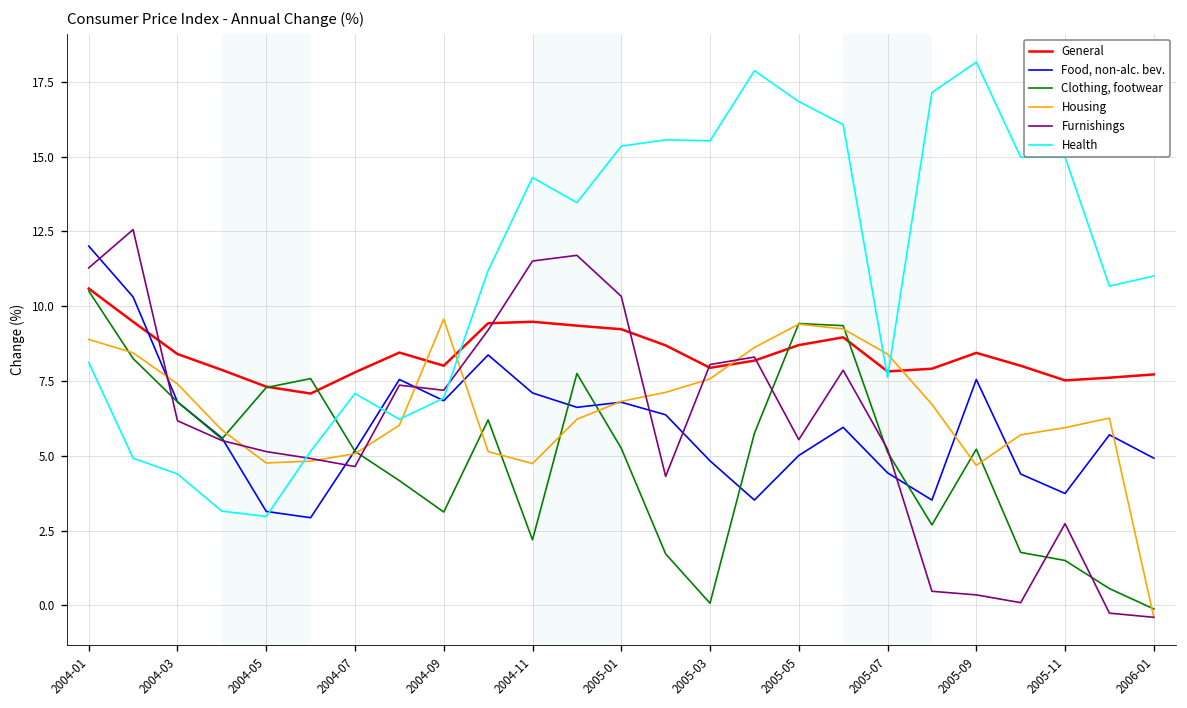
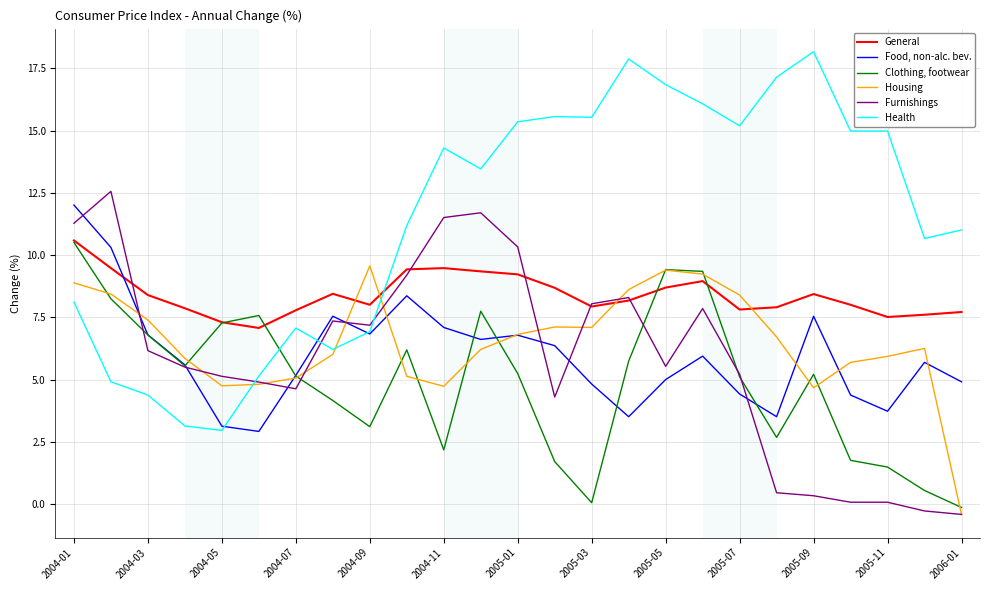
  {
    "General": {
      "2004-03": 8.4,
      "2004-07": 7.8,
      "2004-09": 8.0,
      "2004-11": 9.5,
      "2005-01": 9.2,
      "2005-03": 7.9,
      "2005-05": 8.7,
      "2005-07": 7.8,
      "2005-09": 8.4,
      "2005-11": 7.5,
      "2006-01": 7.7
    },
    "Food, non-alc. bev.": {
      "2004-01": 12.0,
      "2004-05": 3.1,
      "2004-11": 7.1,
      "2005-03": 4.8,
      "2005-05": 5.0,
      "2005-07": 4.4,
      "2005-09": 7.6,
      "2005-11": 3.7,
      "2006-01": 4.9
    },
    "Clothing, footwear": {
      "2004-09": 3.1,
      "2004-11": 2.2,
      "2005-01": 5.3,
      "2005-03": 0.1,
      "2005-09": 5.2,
      "2005-11": 1.5,
      "2006-01": -0.1
    },
    "Housing": {
      "2004-01": 8.9,
      "2004-03": 7.4,
      "2004-05": 4.8,
      "2004-09": 9.6,
      "2004-11": 4.7,
-     "2005-03": 7.6,
+     "2005-03": 7.1,
      "2005-07": 8.4,
      "2005-09": 4.7,
      "2005-11": 5.9
    },
    "Furnishings": {
      "2004-01": 11.3,
      "2004-03": 6.2,
      "2004-05": 5.1,
      "2004-07": 4.6,
      "2004-09": 7.2,
      "2004-11": 11.5,
      "2005-01": 10.3,
      "2005-03": 8.1,
      "2005-05": 5.5,
      "2005-09": 0.4,
-     "2005-11": 2.7
+     "2005-11": 0.1
    },
    "Health": {
      "2004-01": 8.1,
      "2004-03": 4.4,
      "2004-05": 3.0,
      "2004-07": 7.1,
      "2004-11": 14.3,
      "2005-01": 15.4,
      "2005-03": 15.5,
      "2005-05": 16.8,
-     "2005-07": 7.6,
+     "2005-07": 15.2,
      "2005-09": 18.2,
      "2005-11": 15.0,
      "2006-01": 11.0
    }
  }
